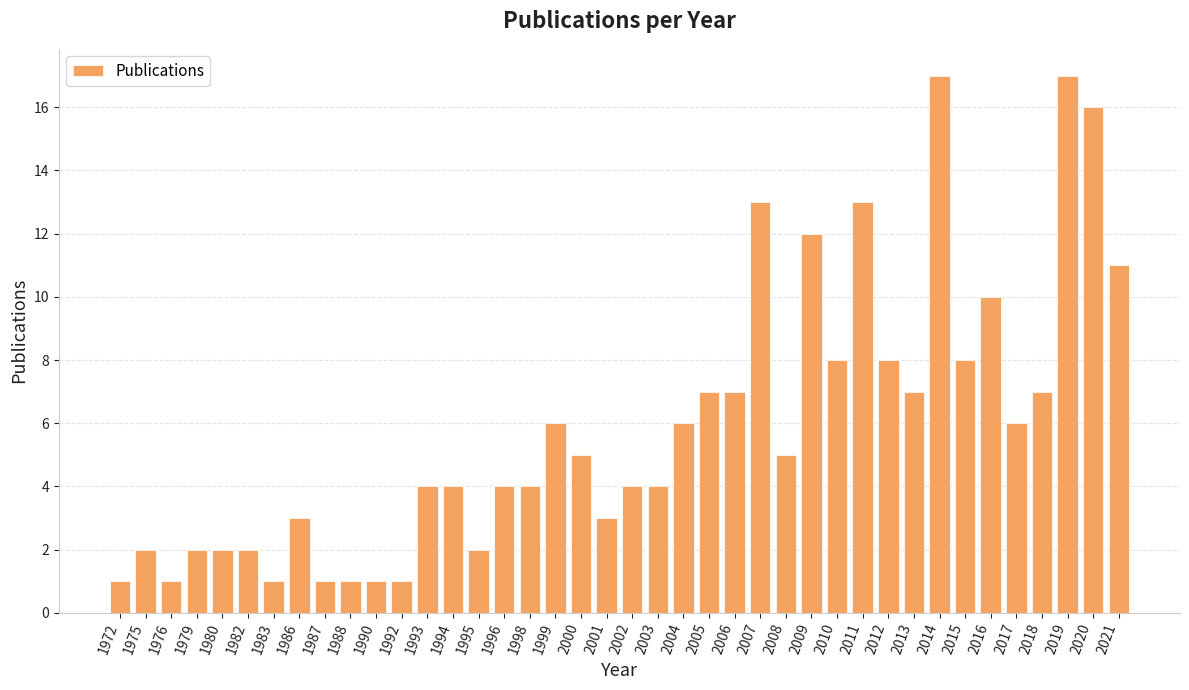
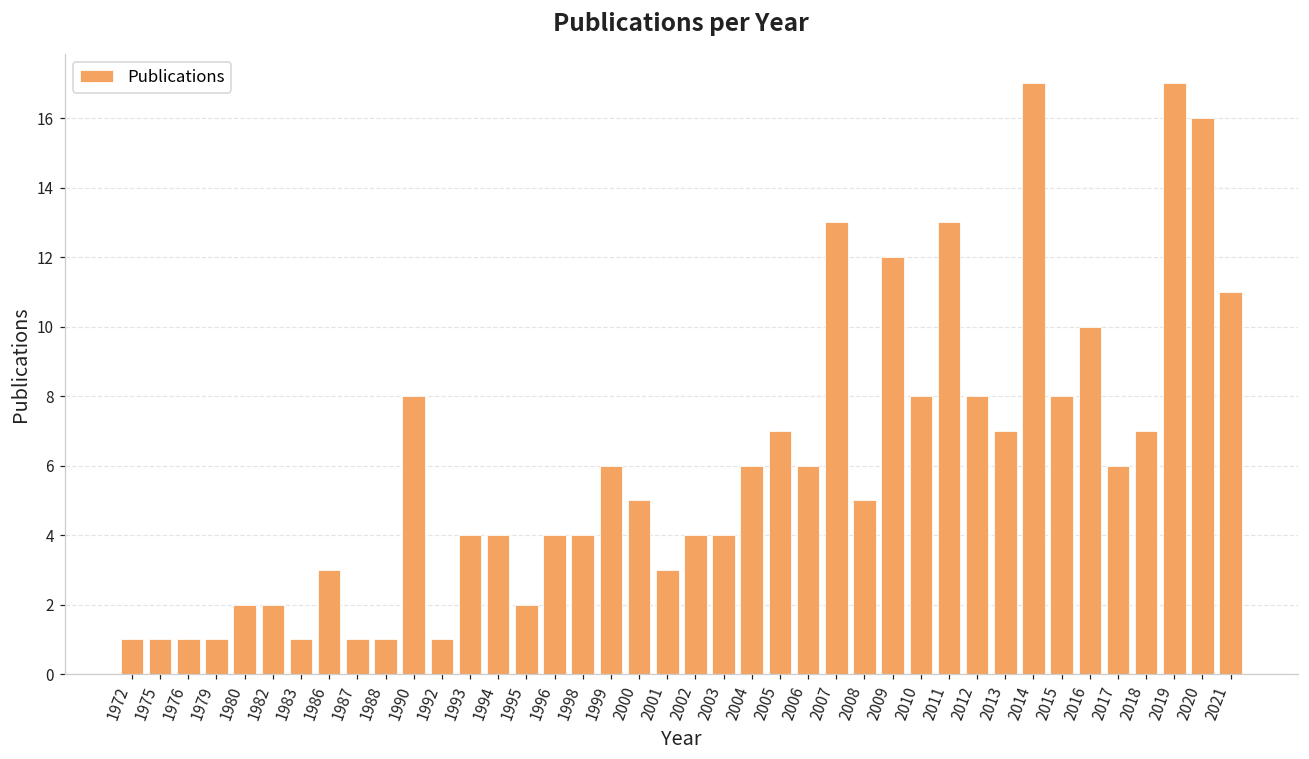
  {
    "1972": 1,
-   "1975": 2,
+   "1975": 1,
    "1976": 1,
-   "1979": 2,
+   "1979": 1,
    "1980": 2,
    "1982": 2,
    "1983": 1,
    "1986": 3,
    "1987": 1,
    "1988": 1,
-   "1990": 1,
+   "1990": 8,
    "1992": 1,
    "1993": 4,
    "1994": 4,
    "1995": 2,
    "1996": 4,
    "1998": 4,
    "1999": 6,
    "2000": 5,
    "2001": 3,
    "2002": 4,
    "2003": 4,
    "2004": 6,
    "2005": 7,
-   "2006": 7,
+   "2006": 6,
    "2007": 13,
    "2008": 5,
    "2009": 12,
    "2010": 8,
    "2011": 13,
    "2012": 8,
    "2013": 7,
    "2014": 17,
    "2015": 8,
    "2016": 10,
    "2017": 6,
    "2018": 7,
    "2019": 17,
    "2020": 16,
    "2021": 11
  }
